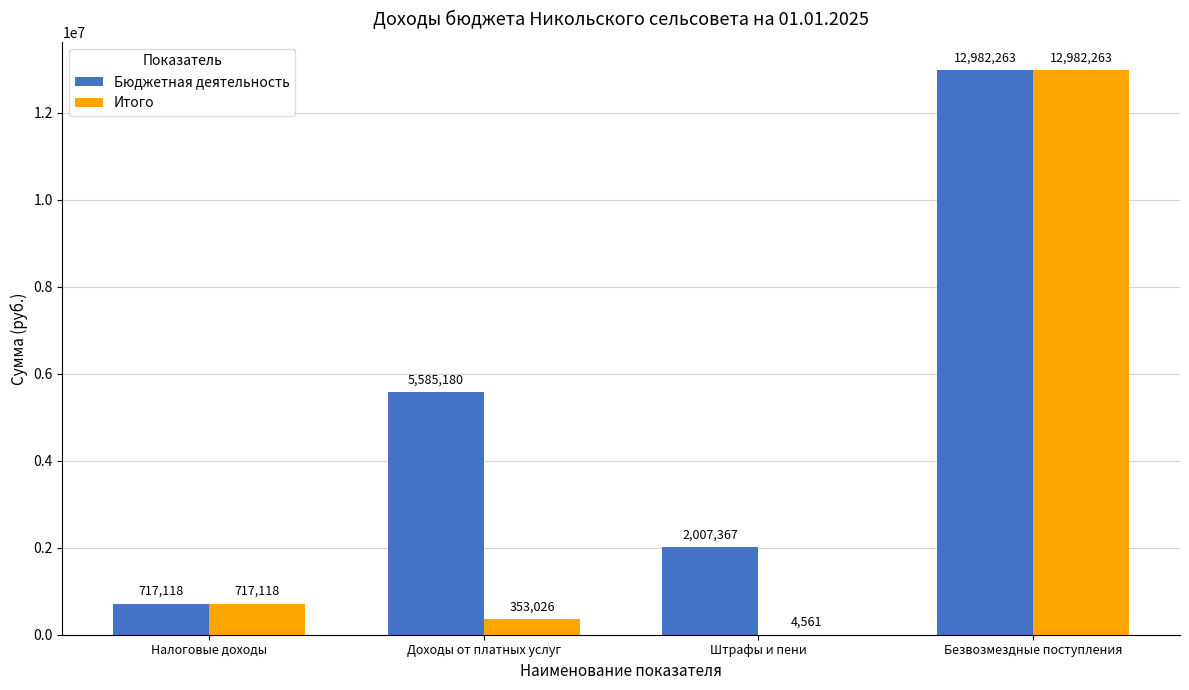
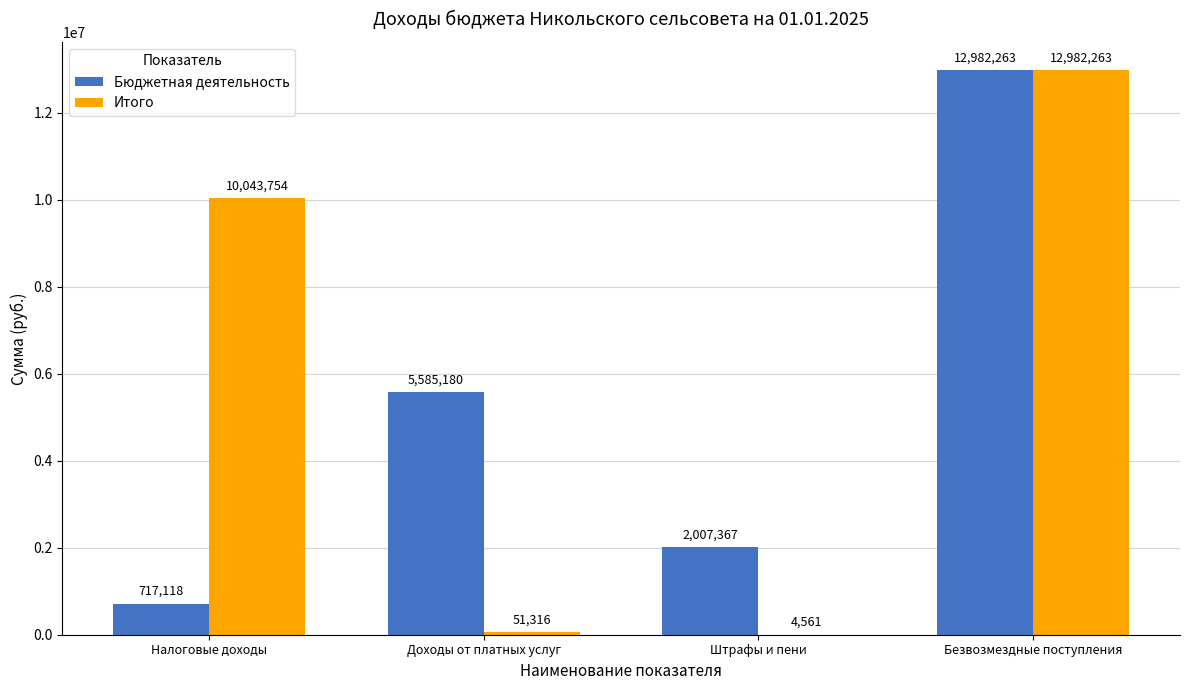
  {
    "Бюджетная деятельность": {
      "Налоговые доходы": "717,118",
      "Доходы от платных услуг": "5,585,180",
      "Штрафы и пени": "2,007,367",
      "Безвозмездные поступления": "12,982,263"
    },
    "Итого": {
-     "Налоговые доходы": "717,118",
-     "Доходы от платных услуг": "353,026",
+     "Налоговые доходы": "10,043,754",
+     "Доходы от платных услуг": "51,316",
      "Штрафы и пени": "4,561",
      "Безвозмездные поступления": "12,982,263"
    }
  }
